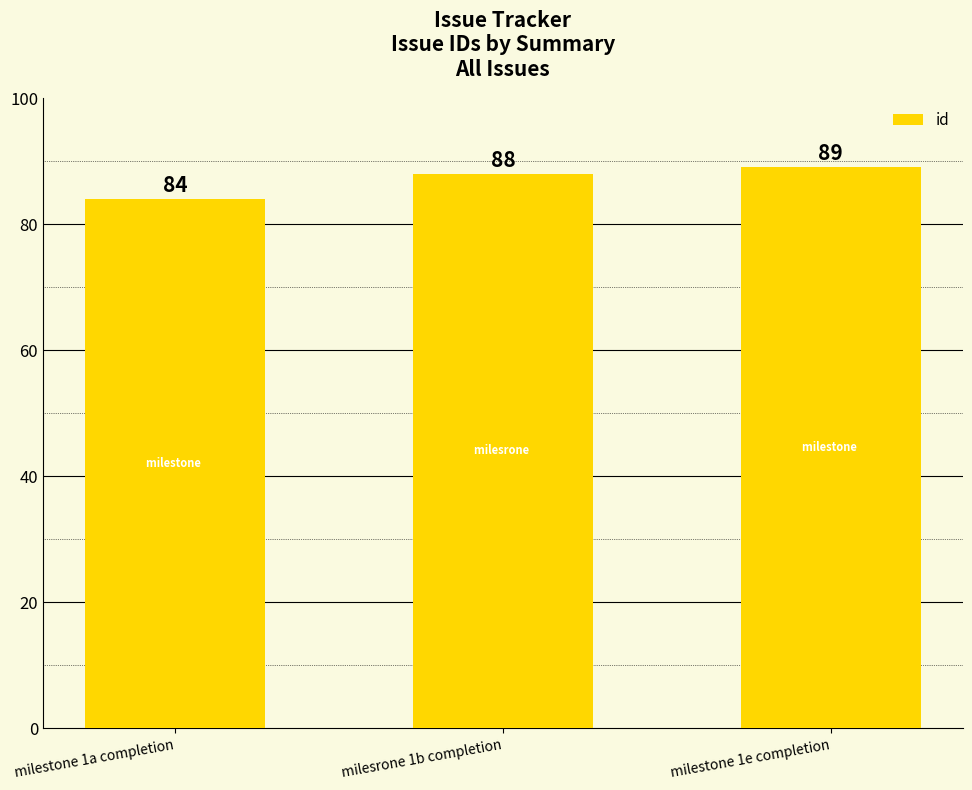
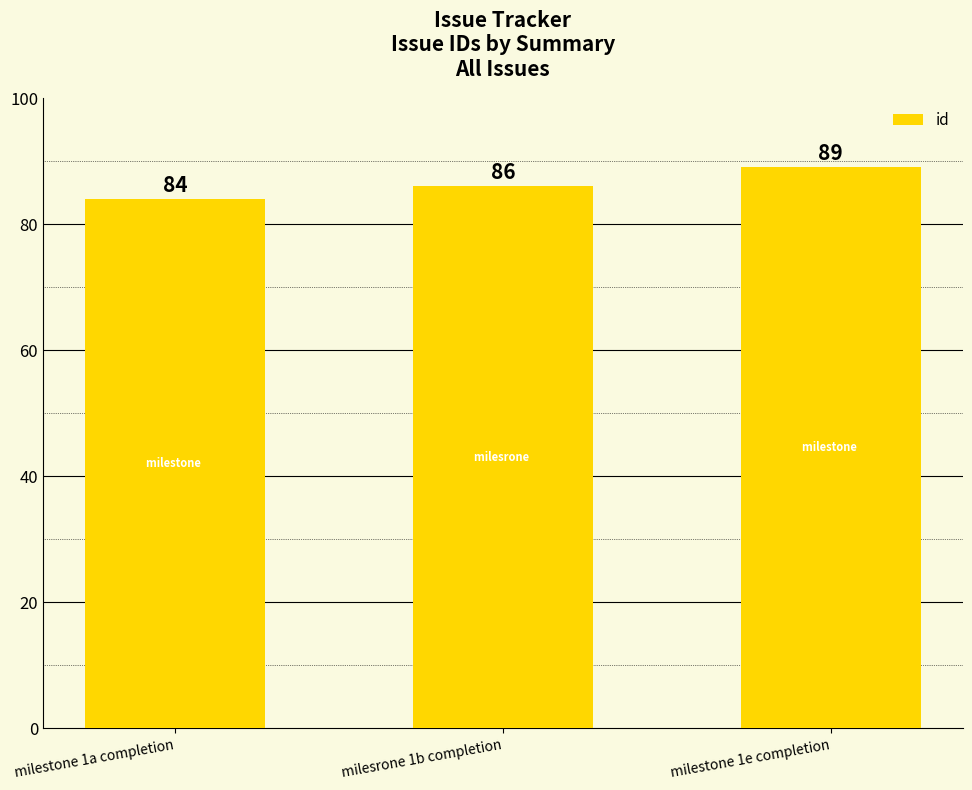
  {
    "milestone 1a completion": 84,
-   "milesrone 1b completion": 88,
+   "milesrone 1b completion": 86,
    "milestone 1e completion": 89
  }
